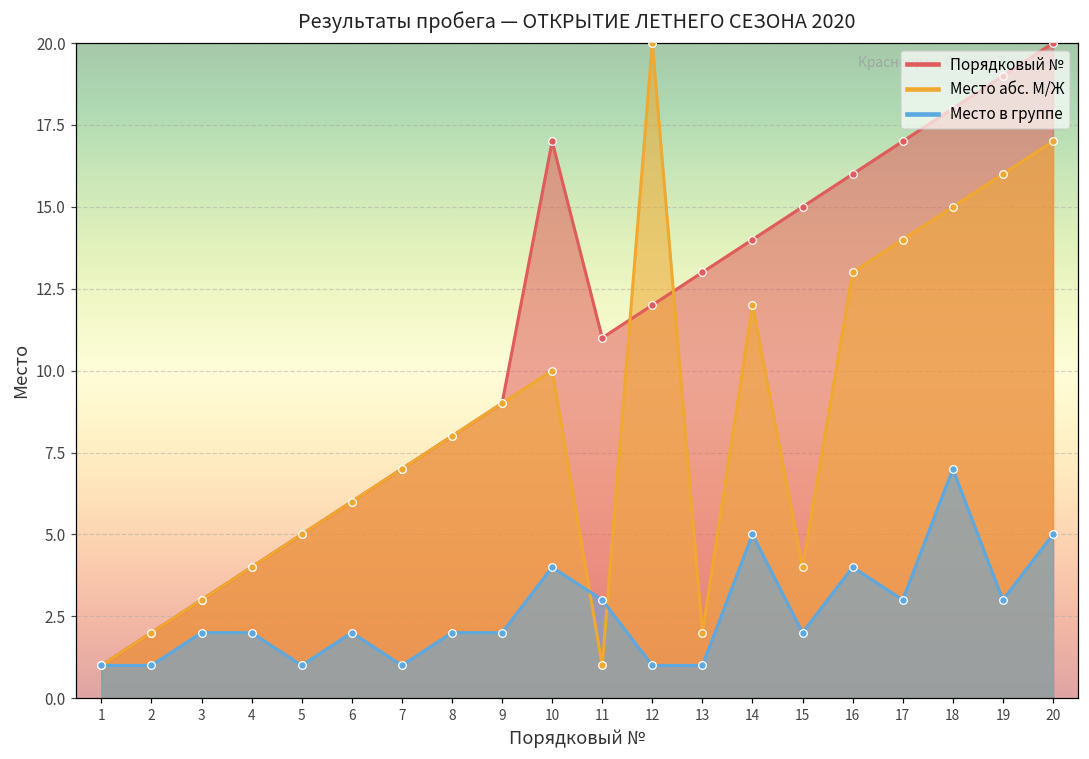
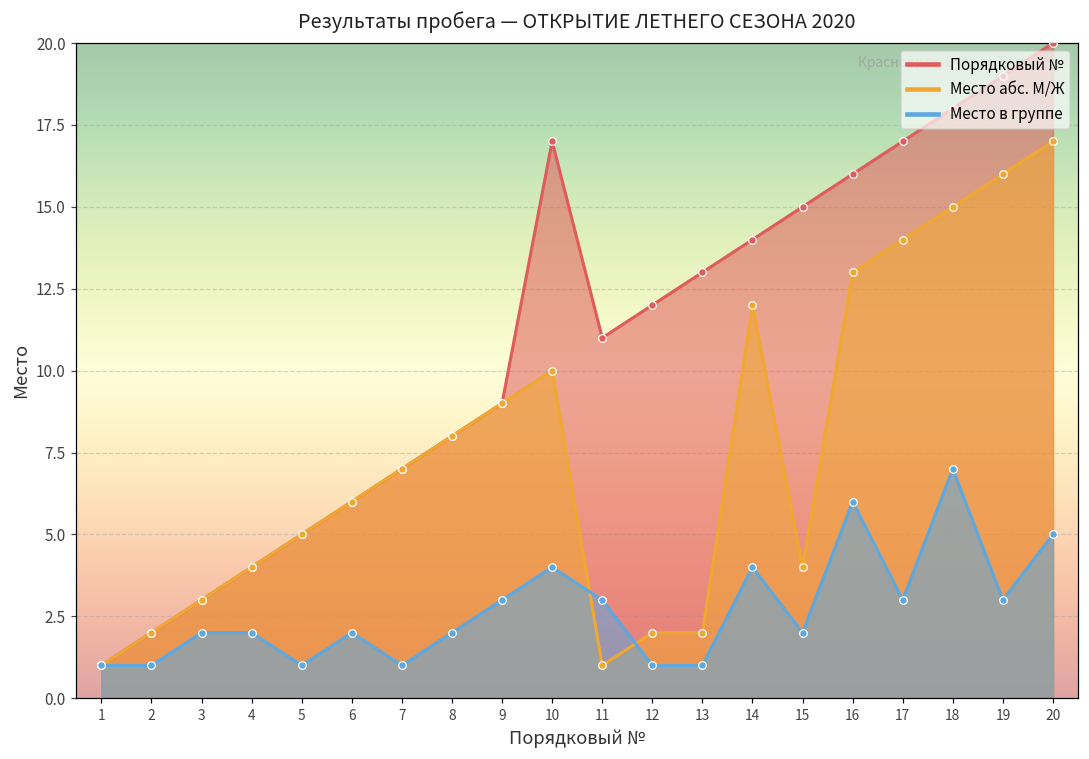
  {
    "Порядковый №": {
      "10": 17,
      "11": 11,
      "12": 12,
      "13": 13,
      "14": 14,
      "15": 15,
      "16": 16,
      "17": 17,
      "20": 20
    },
    "Место абс. М/Ж": {
      "10": 10,
      "11": 1,
-     "12": 20,
+     "12": 2,
      "13": 2,
      "14": 12,
      "15": 4,
      "16": 13,
      "17": 14,
      "18": 15,
      "19": 16,
      "20": 17
    },
    "Место в группе": {
      "2": 1,
      "3": 2,
      "4": 2,
      "5": 1,
      "6": 2,
      "7": 1,
      "8": 2,
-     "9": 2,
+     "9": 3,
      "10": 4,
      "11": 3,
      "12": 1,
      "13": 1,
-     "14": 5,
+     "14": 4,
      "15": 2,
-     "16": 4,
+     "16": 6,
      "17": 3,
      "18": 7,
      "19": 3,
      "20": 5
    }
  }
